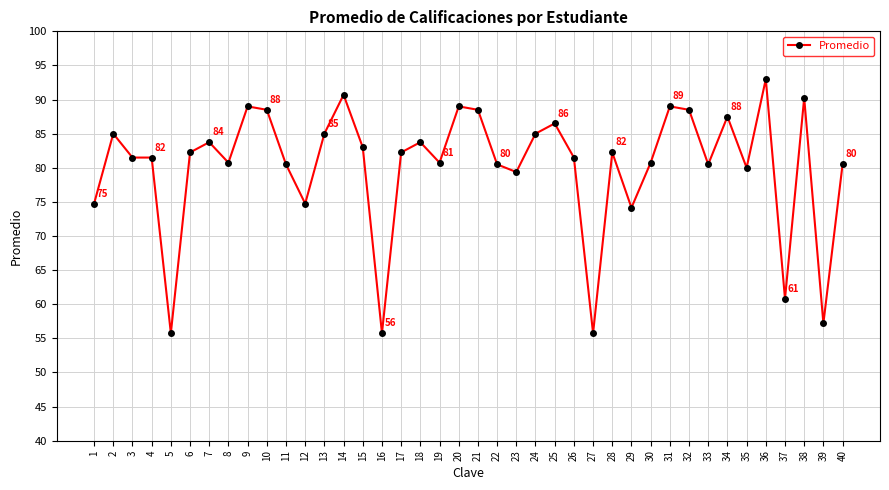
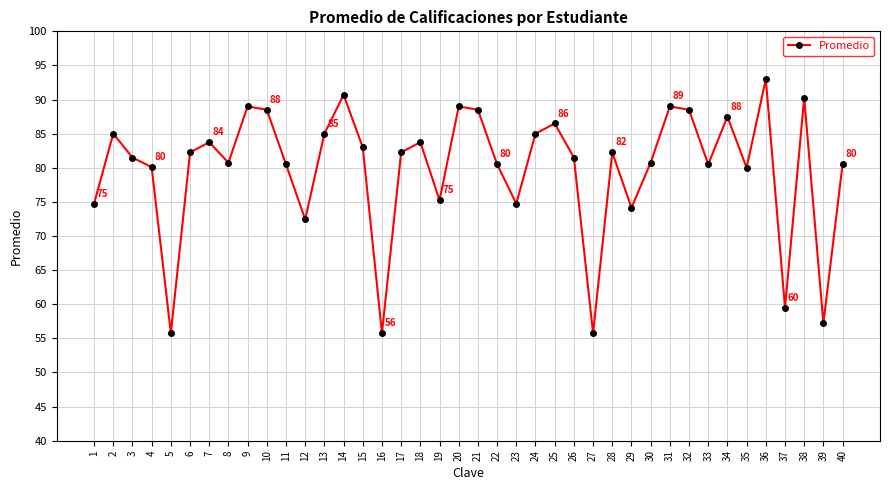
  {
    "1": 75,
-   "4": 82,
+   "4": 80,
    "7": 84,
    "10": 88,
-   "12": 75,
+   "12": 72,
    "13": 85,
    "16": 56,
-   "19": 81,
+   "19": 75,
    "22": 80,
-   "23": 79,
+   "23": 75,
    "25": 86,
    "28": 82,
    "31": 89,
    "34": 88,
-   "37": 61,
+   "37": 60,
    "40": 80
  }
